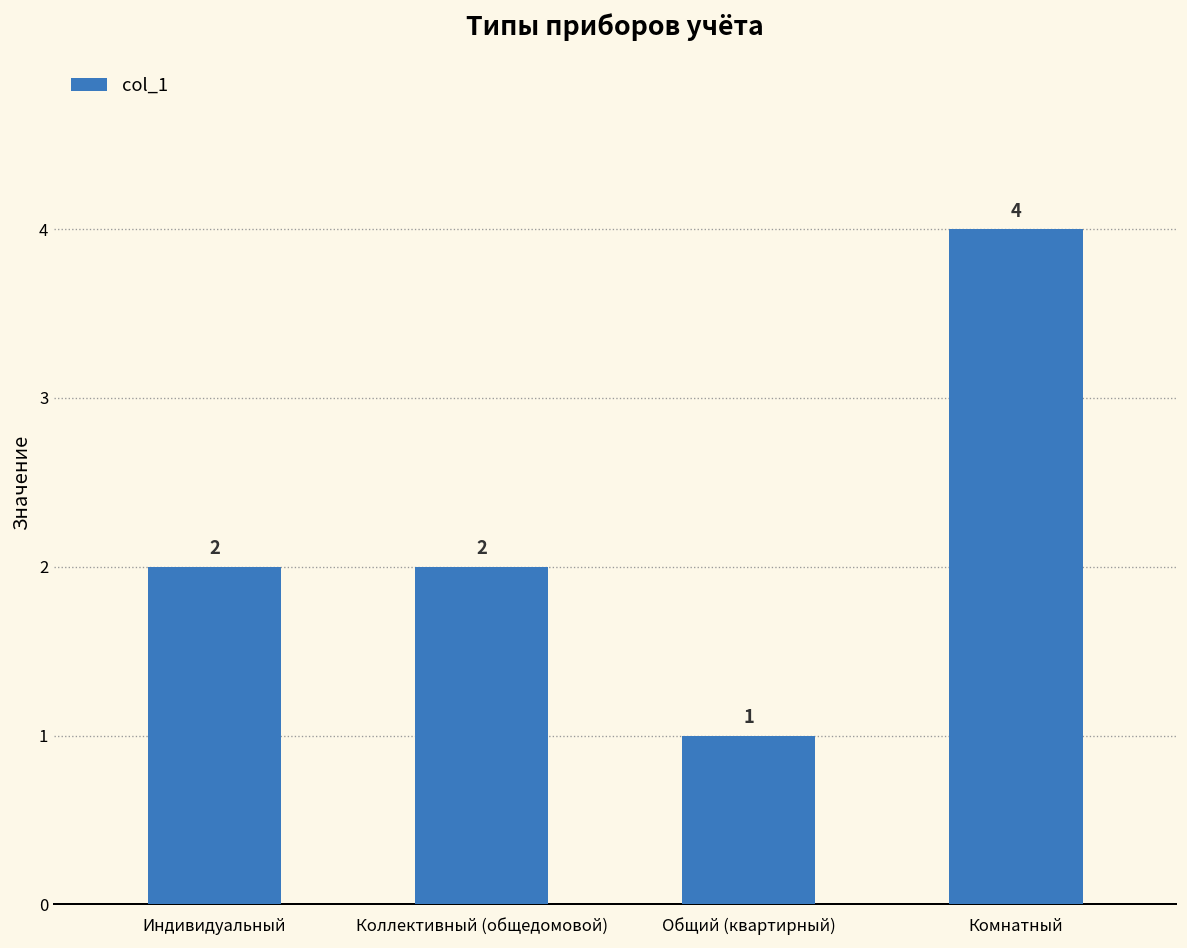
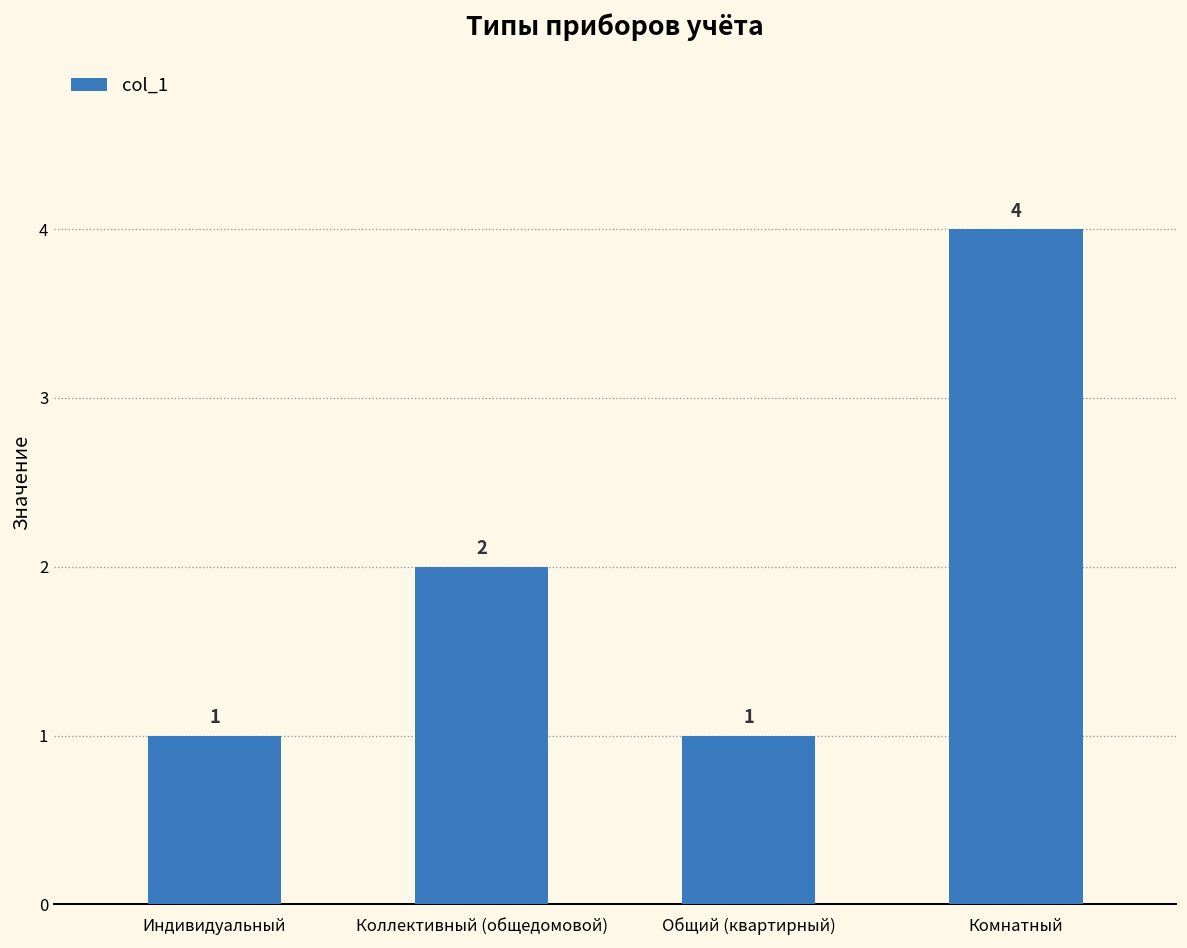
  {
-   "Индивидуальный": 2,
+   "Индивидуальный": 1,
    "Коллективный (общедомовой)": 2,
    "Общий (квартирный)": 1,
    "Комнатный": 4
  }
